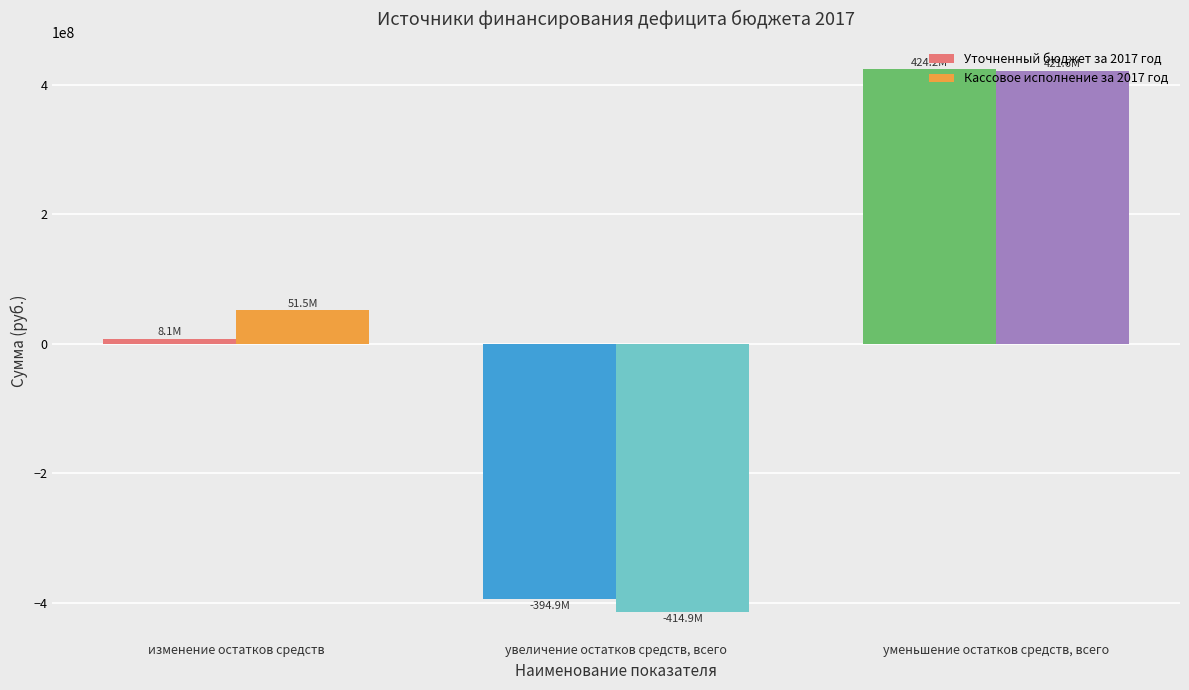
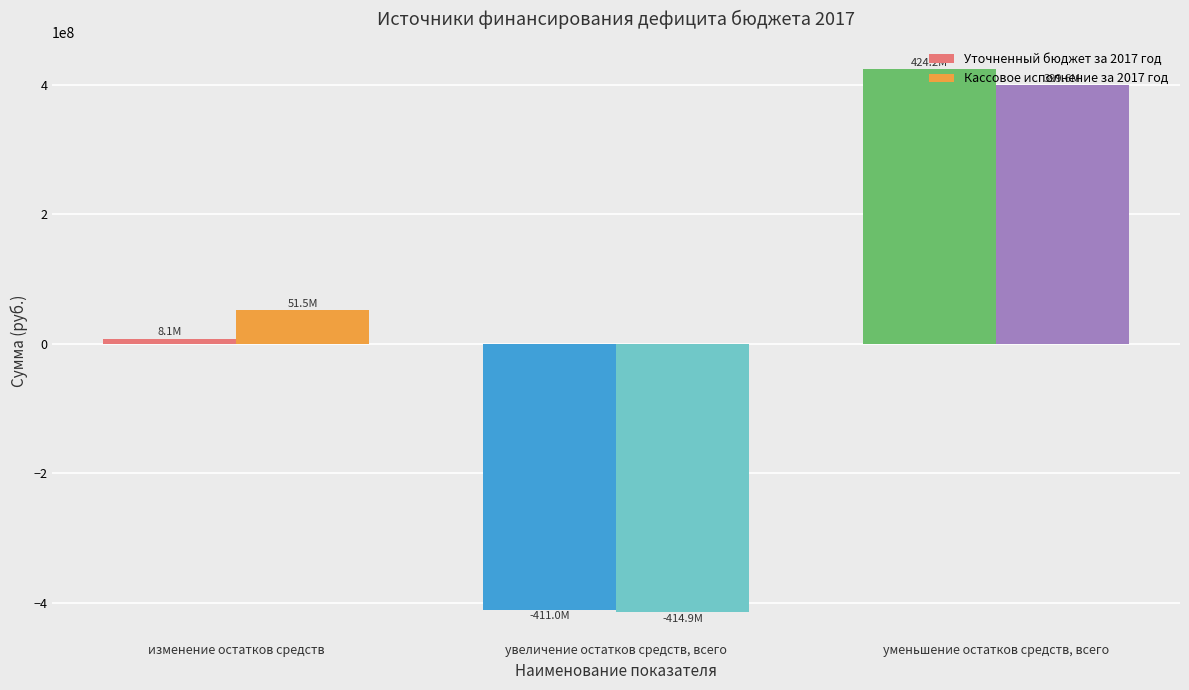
  {
    "Уточненный бюджет за 2017 год": {
      "изменение остатков средств": "8.1M",
-     "увеличение остатков средств, всего": "-394.9M",
+     "увеличение остатков средств, всего": "-411.0M",
      "уменьшение остатков средств, всего": "424.2M"
    },
    "Кассовое исполнение за 2017 год": {
      "изменение остатков средств": "51.5M",
      "увеличение остатков средств, всего": "-414.9M",
-     "уменьшение остатков средств, всего": "421.6M"
+     "уменьшение остатков средств, всего": "399.6M"
    }
  }
